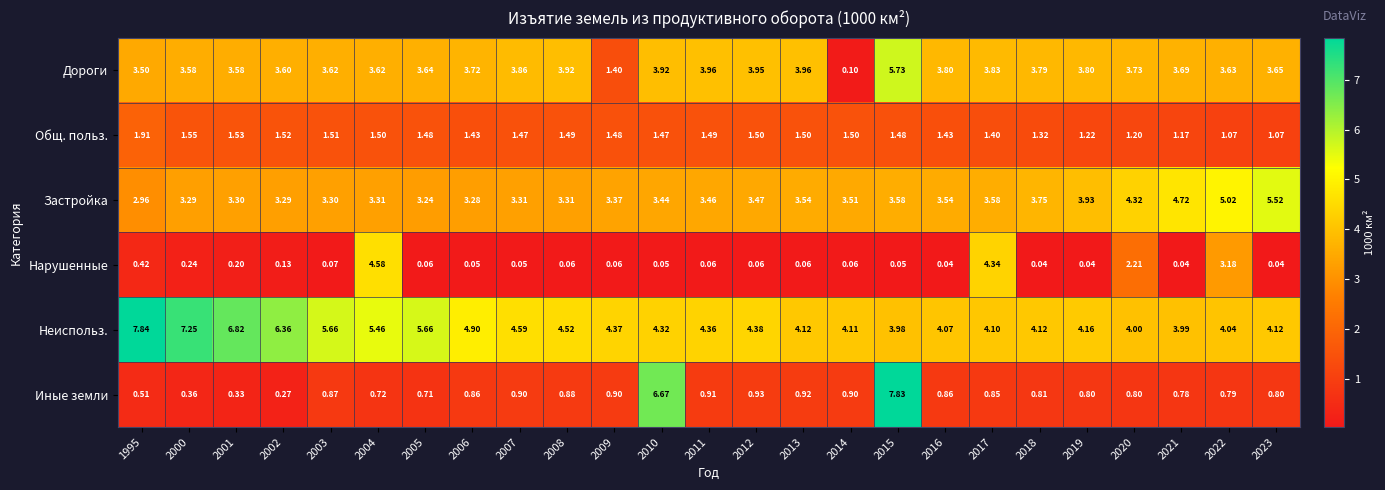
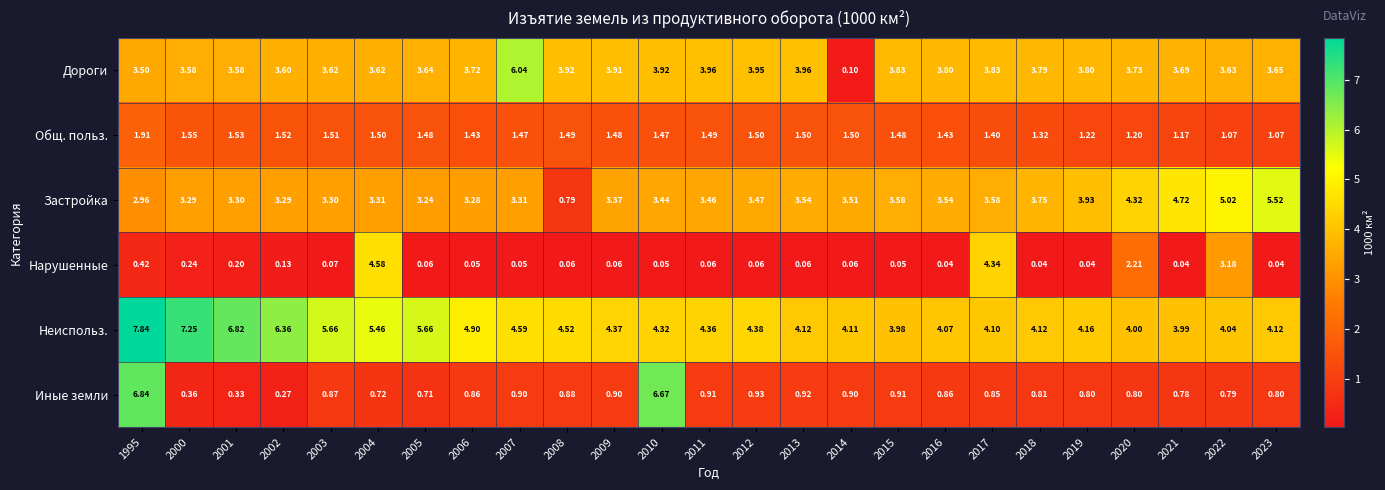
  {
    "Дороги": {
      "1995": 3.50,
      "2000": 3.58,
      "2001": 3.58,
      "2002": 3.60,
      "2003": 3.62,
      "2004": 3.62,
      "2005": 3.64,
      "2006": 3.72,
-     "2007": 3.86,
+     "2007": 6.04,
      "2008": 3.92,
-     "2009": 1.40,
+     "2009": 3.91,
      "2010": 3.92,
      "2011": 3.96,
      "2012": 3.95,
      "2013": 3.96,
      "2014": 0.10,
-     "2015": 5.73,
+     "2015": 3.83,
      "2016": 3.80,
      "2017": 3.83,
      "2018": 3.79,
      "2019": 3.80,
      "2020": 3.73,
      "2021": 3.69,
      "2022": 3.63,
      "2023": 3.65
    },
    "Общ. польз.": {
      "1995": 1.91,
      "2000": 1.55,
      "2001": 1.53,
      "2002": 1.52,
      "2003": 1.51,
      "2004": 1.50,
      "2005": 1.48,
      "2006": 1.43,
      "2007": 1.47,
      "2008": 1.49,
      "2009": 1.48,
      "2010": 1.47,
      "2011": 1.49,
      "2012": 1.50,
      "2013": 1.50,
      "2014": 1.50,
      "2015": 1.48,
      "2016": 1.43,
      "2017": 1.40,
      "2018": 1.32,
      "2019": 1.22,
      "2020": 1.20,
      "2021": 1.17,
      "2022": 1.07,
      "2023": 1.07
    },
    "Застройка": {
      "1995": 2.96,
      "2000": 3.29,
      "2001": 3.30,
      "2002": 3.29,
      "2003": 3.30,
      "2004": 3.31,
      "2005": 3.24,
      "2006": 3.28,
      "2007": 3.31,
-     "2008": 3.31,
+     "2008": 0.79,
      "2009": 3.37,
      "2010": 3.44,
      "2011": 3.46,
      "2012": 3.47,
      "2013": 3.54,
      "2014": 3.51,
      "2015": 3.58,
      "2016": 3.54,
      "2017": 3.58,
      "2018": 3.75,
      "2019": 3.93,
      "2020": 4.32,
      "2021": 4.72,
      "2022": 5.02,
      "2023": 5.52
    },
    "Нарушенные": {
      "1995": 0.42,
      "2000": 0.24,
      "2001": 0.20,
      "2002": 0.13,
      "2003": 0.07,
      "2004": 4.58,
      "2005": 0.06,
      "2006": 0.05,
      "2007": 0.05,
      "2008": 0.06,
      "2009": 0.06,
      "2010": 0.05,
      "2011": 0.06,
      "2012": 0.06,
      "2013": 0.06,
      "2014": 0.06,
      "2015": 0.05,
      "2016": 0.04,
      "2017": 4.34,
      "2018": 0.04,
      "2019": 0.04,
      "2020": 2.21,
      "2021": 0.04,
      "2022": 3.18,
      "2023": 0.04
    },
    "Неиспольз.": {
      "1995": 7.84,
      "2000": 7.25,
      "2001": 6.82,
      "2002": 6.36,
      "2003": 5.66,
      "2004": 5.46,
      "2005": 5.66,
      "2006": 4.90,
      "2007": 4.59,
      "2008": 4.52,
      "2009": 4.37,
      "2010": 4.32,
      "2011": 4.36,
      "2012": 4.38,
      "2013": 4.12,
      "2014": 4.11,
      "2015": 3.98,
      "2016": 4.07,
      "2017": 4.10,
      "2018": 4.12,
      "2019": 4.16,
      "2020": 4.00,
      "2021": 3.99,
      "2022": 4.04,
      "2023": 4.12
    },
    "Иные земли": {
-     "1995": 0.51,
+     "1995": 6.84,
      "2000": 0.36,
      "2001": 0.33,
      "2002": 0.27,
      "2003": 0.87,
      "2004": 0.72,
      "2005": 0.71,
      "2006": 0.86,
      "2007": 0.90,
      "2008": 0.88,
      "2009": 0.90,
      "2010": 6.67,
      "2011": 0.91,
      "2012": 0.93,
      "2013": 0.92,
      "2014": 0.90,
-     "2015": 7.83,
+     "2015": 0.91,
      "2016": 0.86,
      "2017": 0.85,
      "2018": 0.81,
      "2019": 0.80,
      "2020": 0.80,
      "2021": 0.78,
      "2022": 0.79,
      "2023": 0.80
    }
  }
